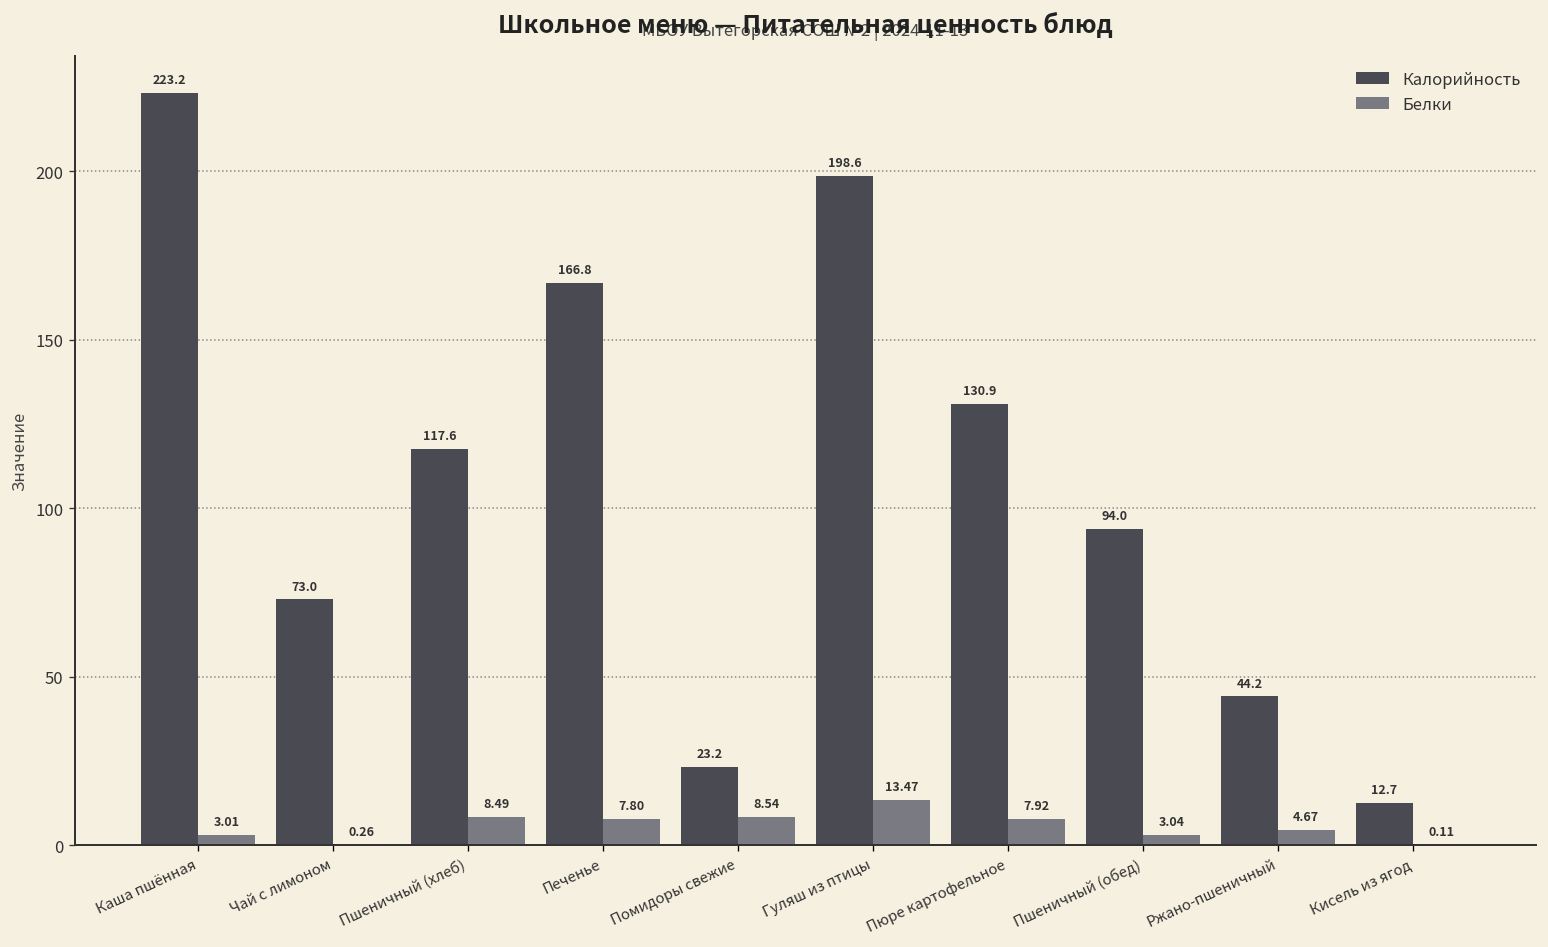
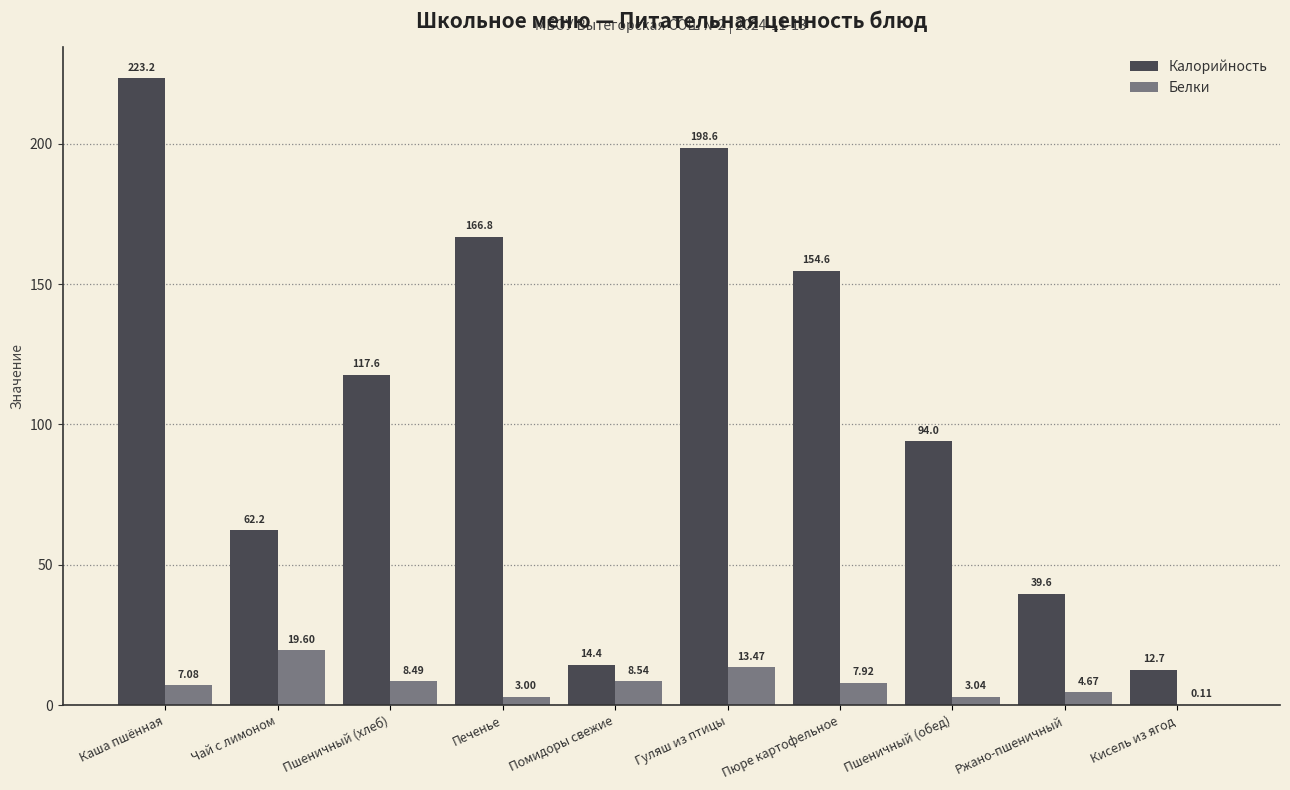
  {
    "Калорийность": {
      "Каша пшённая": 223.2,
-     "Чай с лимоном": 73.0,
+     "Чай с лимоном": 62.2,
      "Пшеничный (хлеб)": 117.6,
      "Печенье": 166.8,
-     "Помидоры свежие": 23.2,
+     "Помидоры свежие": 14.4,
      "Гуляш из птицы": 198.6,
-     "Пюре картофельное": 130.9,
+     "Пюре картофельное": 154.6,
      "Пшеничный (обед)": 94.0,
-     "Ржано-пшеничный": 44.2,
+     "Ржано-пшеничный": 39.6,
      "Кисель из ягод": 12.7
    },
    "Белки": {
-     "Каша пшённая": 3.01,
-     "Чай с лимоном": 0.26,
+     "Каша пшённая": 7.08,
+     "Чай с лимоном": 19.60,
      "Пшеничный (хлеб)": 8.49,
-     "Печенье": 7.80,
+     "Печенье": 3.00,
      "Помидоры свежие": 8.54,
      "Гуляш из птицы": 13.47,
      "Пюре картофельное": 7.92,
      "Пшеничный (обед)": 3.04,
      "Ржано-пшеничный": 4.67,
      "Кисель из ягод": 0.11
    }
  }
